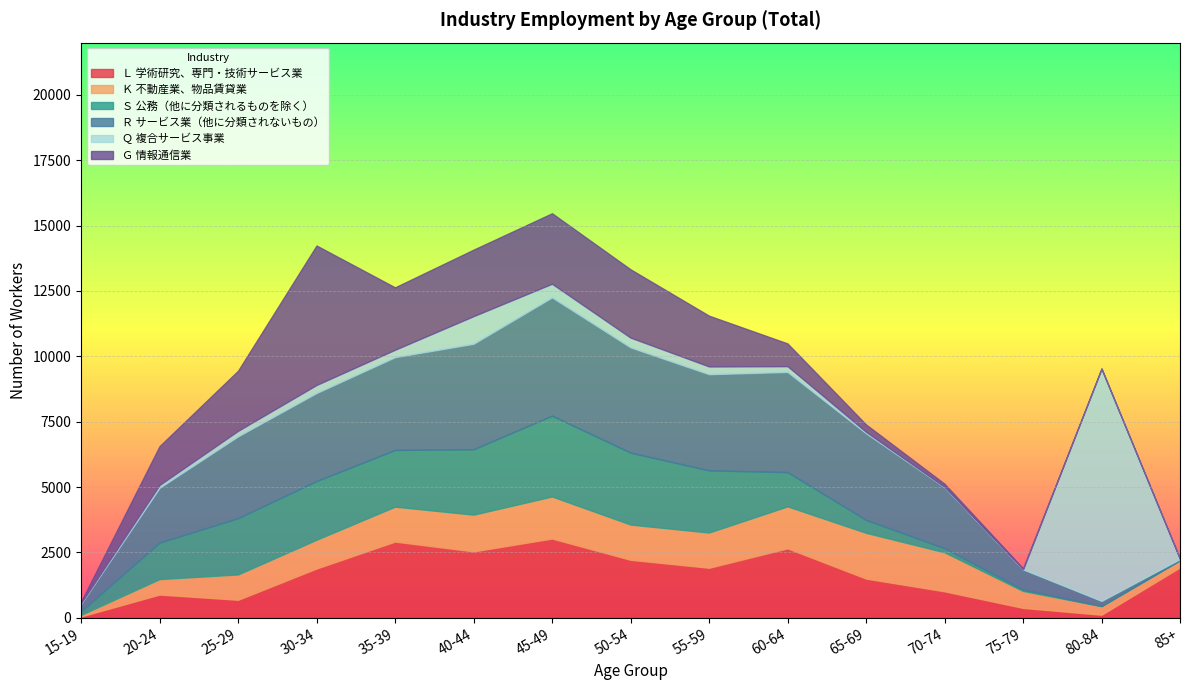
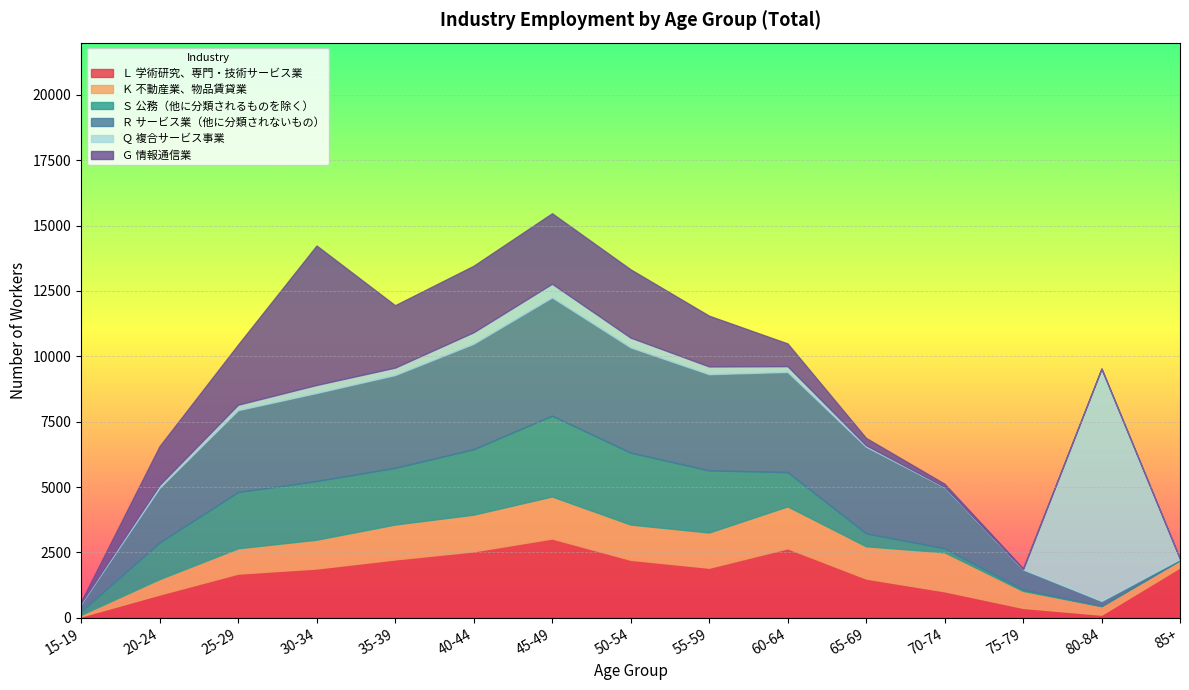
  {
    "Ｌ 学術研究、専門・技術サービス業": {
      "20-24": 900,
-     "25-29": 700,
+     "25-29": 1700,
      "30-34": 1900,
-     "35-39": 2900,
+     "35-39": 2200,
      "40-44": 2500,
      "45-49": 3000,
      "50-54": 2200,
      "55-59": 1900,
      "60-64": 2700,
      "65-69": 1500,
      "70-74": 1000,
      "75-79": 400,
      "80-84": 100,
      "85+": 1900
    },
    "Ｋ 不動産業、物品賃貸業": {
      "20-24": 600,
      "25-29": 1000,
      "30-34": 1100,
      "35-39": 1300,
      "40-44": 1400,
      "45-49": 1600,
      "50-54": 1300,
      "55-59": 1300,
      "60-64": 1600,
-     "65-69": 1800,
+     "65-69": 1200,
      "70-74": 1500
    },
    "Ｑ 複合サービス事業": {
      "20-24": 100,
      "25-29": 200,
      "30-34": 300,
      "35-39": 300,
-     "40-44": 1100,
+     "40-44": 400,
      "45-49": 500,
      "50-54": 400,
      "55-59": 300,
      "60-64": 200
    },
    "Ｇ 情報通信業": {
      "20-24": 1500,
      "25-29": 2300,
      "30-34": 5300,
      "35-39": 2400,
      "40-44": 2500,
      "45-49": 2700,
      "50-54": 2600,
      "55-59": 1900,
      "60-64": 900,
      "65-69": 300,
      "70-74": 100
    }
  }
